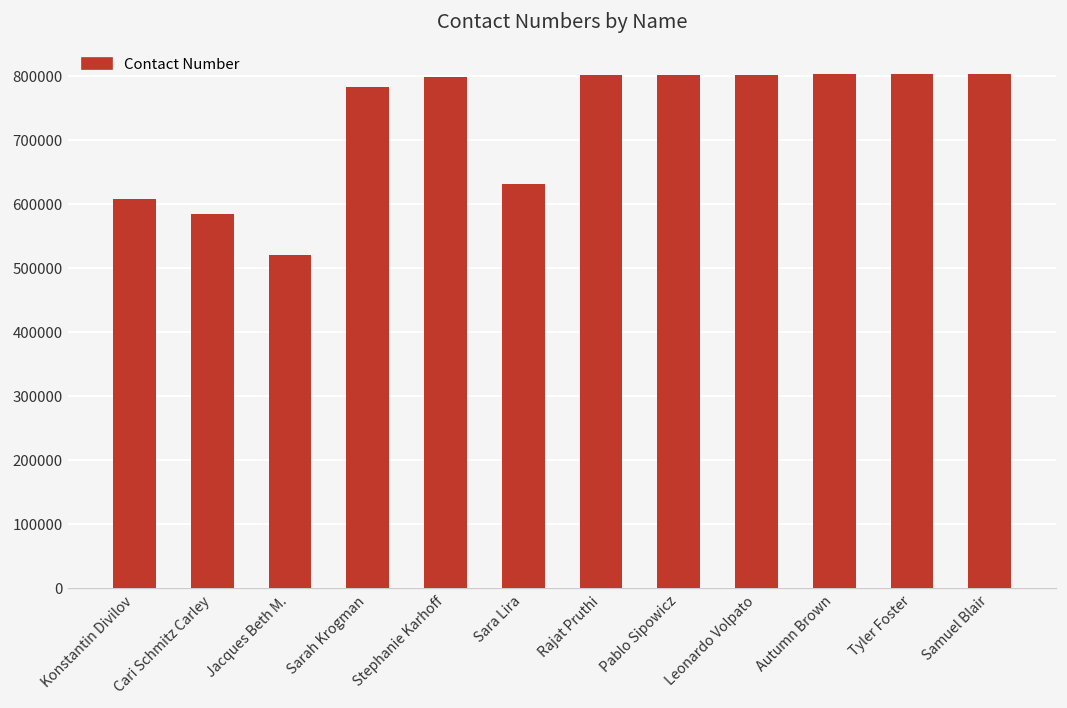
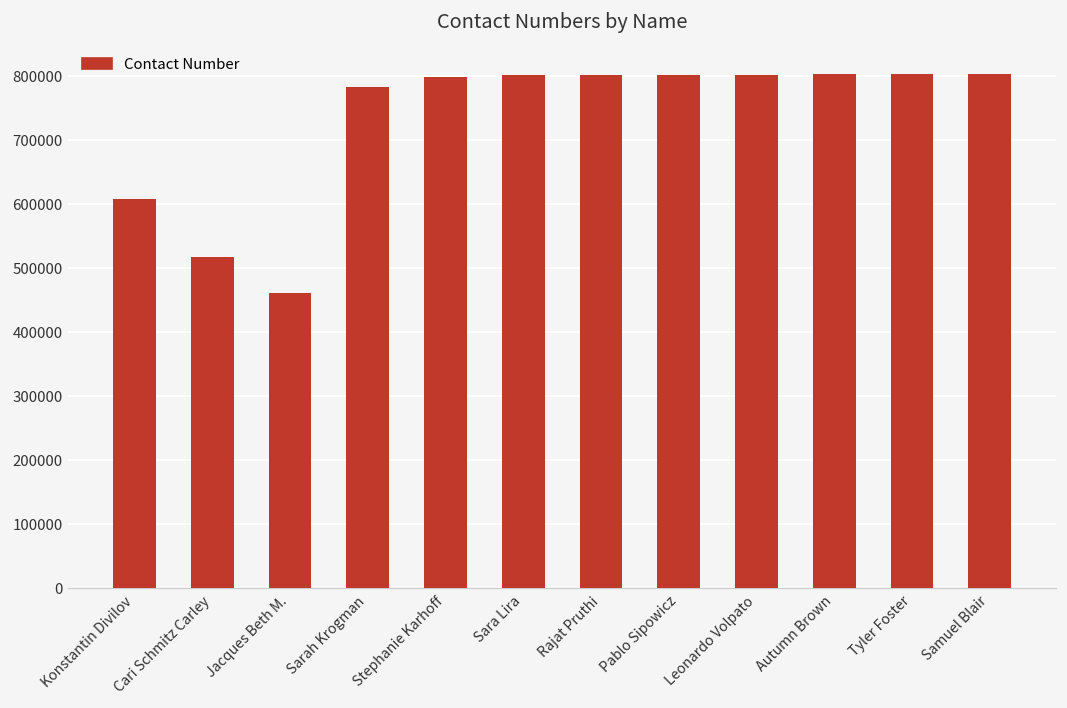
  {
    "Konstantin Divilov": 610000,
-   "Cari Schmitz Carley": 590000,
-   "Jacques Beth M.": 520000,
+   "Cari Schmitz Carley": 520000,
+   "Jacques Beth M.": 460000,
    "Sarah Krogman": 780000,
    "Stephanie Karhoff": 800000,
-   "Sara Lira": 630000,
+   "Sara Lira": 800000,
    "Rajat Pruthi": 800000,
    "Pablo Sipowicz": 800000,
    "Leonardo Volpato": 800000,
    "Autumn Brown": 800000,
    "Tyler Foster": 800000,
    "Samuel Blair": 800000
  }
